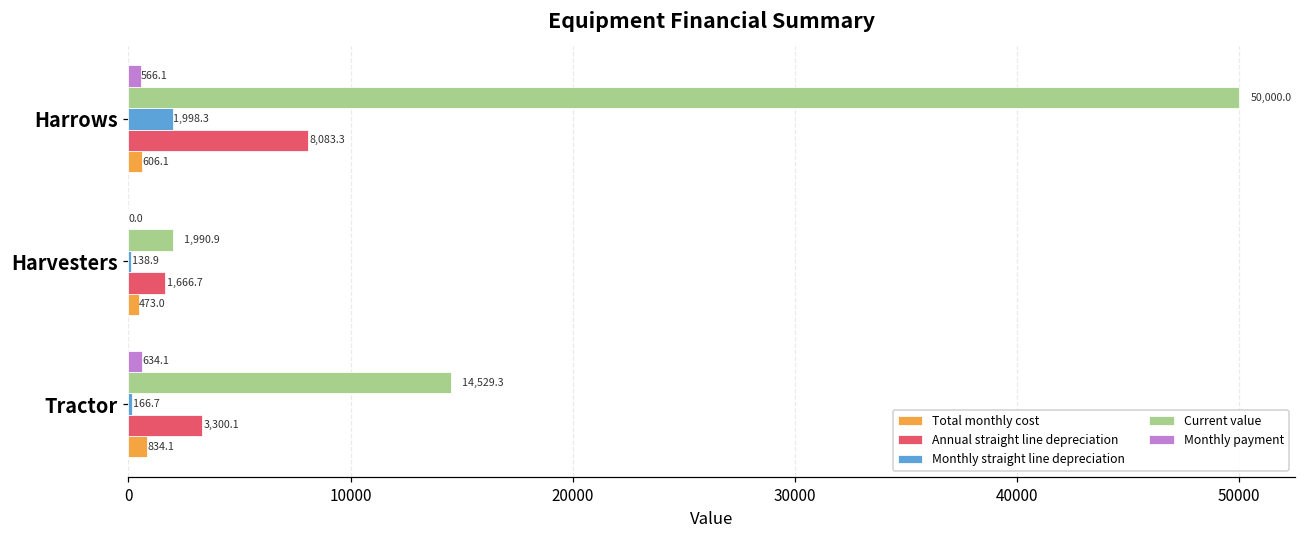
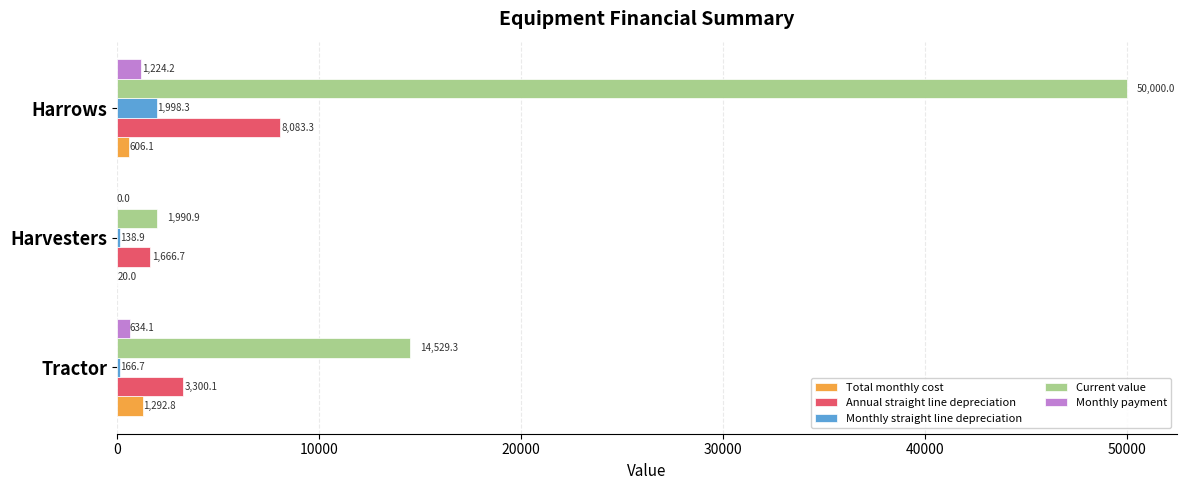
  {
    "Total monthly cost": {
      "Harrows": "606.1",
-     "Harvesters": "473.0",
-     "Tractor": "834.1"
+     "Harvesters": "20.0",
+     "Tractor": "1,292.8"
    },
    "Annual straight line depreciation": {
      "Harrows": "8,083.3",
      "Harvesters": "1,666.7",
      "Tractor": "3,300.1"
    },
    "Monthly straight line depreciation": {
      "Harrows": "1,998.3",
      "Harvesters": "138.9",
      "Tractor": "166.7"
    },
    "Current value": {
      "Harrows": "50,000.0",
      "Harvesters": "1,990.9",
      "Tractor": "14,529.3"
    },
    "Monthly payment": {
-     "Harrows": "566.1",
+     "Harrows": "1,224.2",
      "Harvesters": "0.0",
      "Tractor": "634.1"
    }
  }
